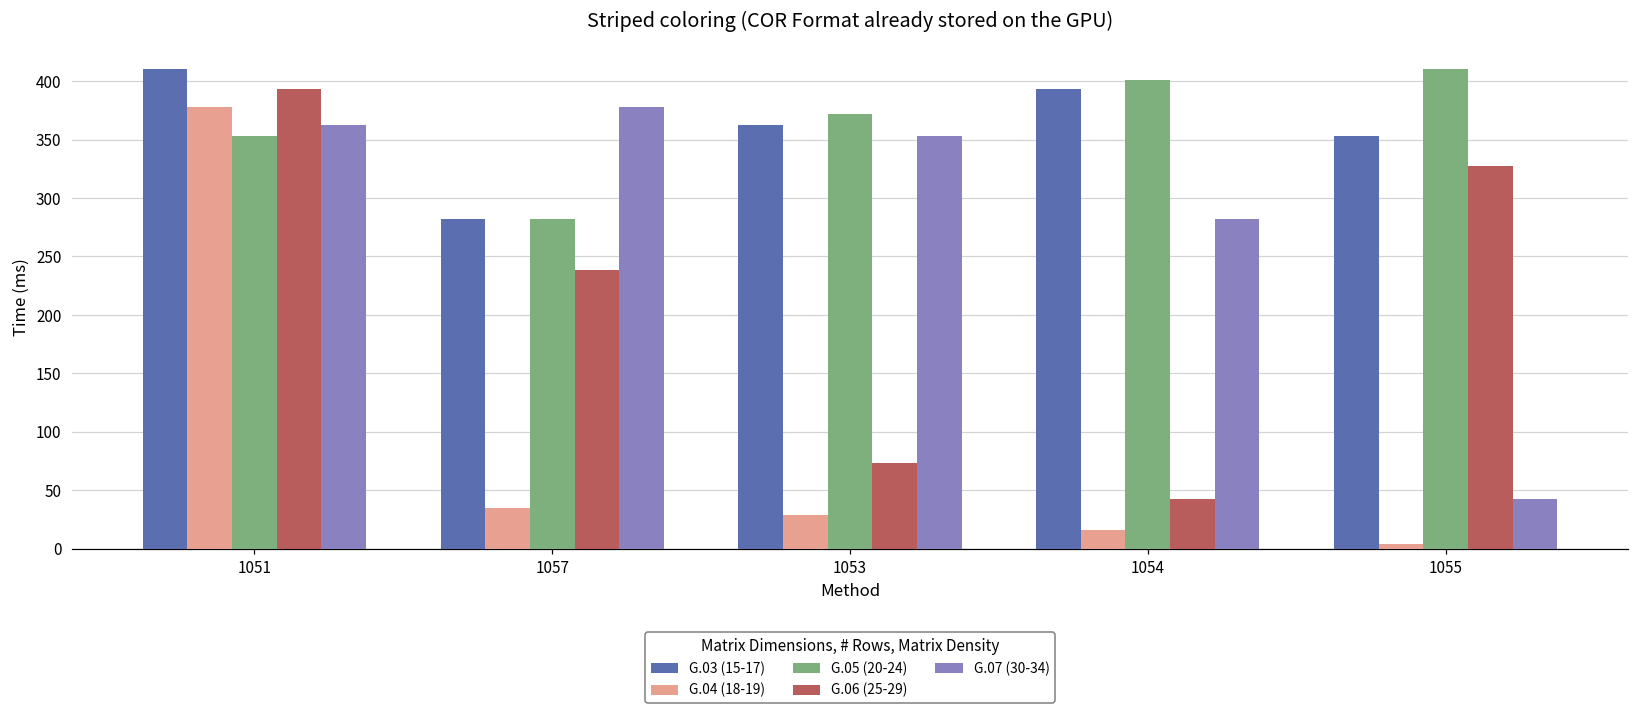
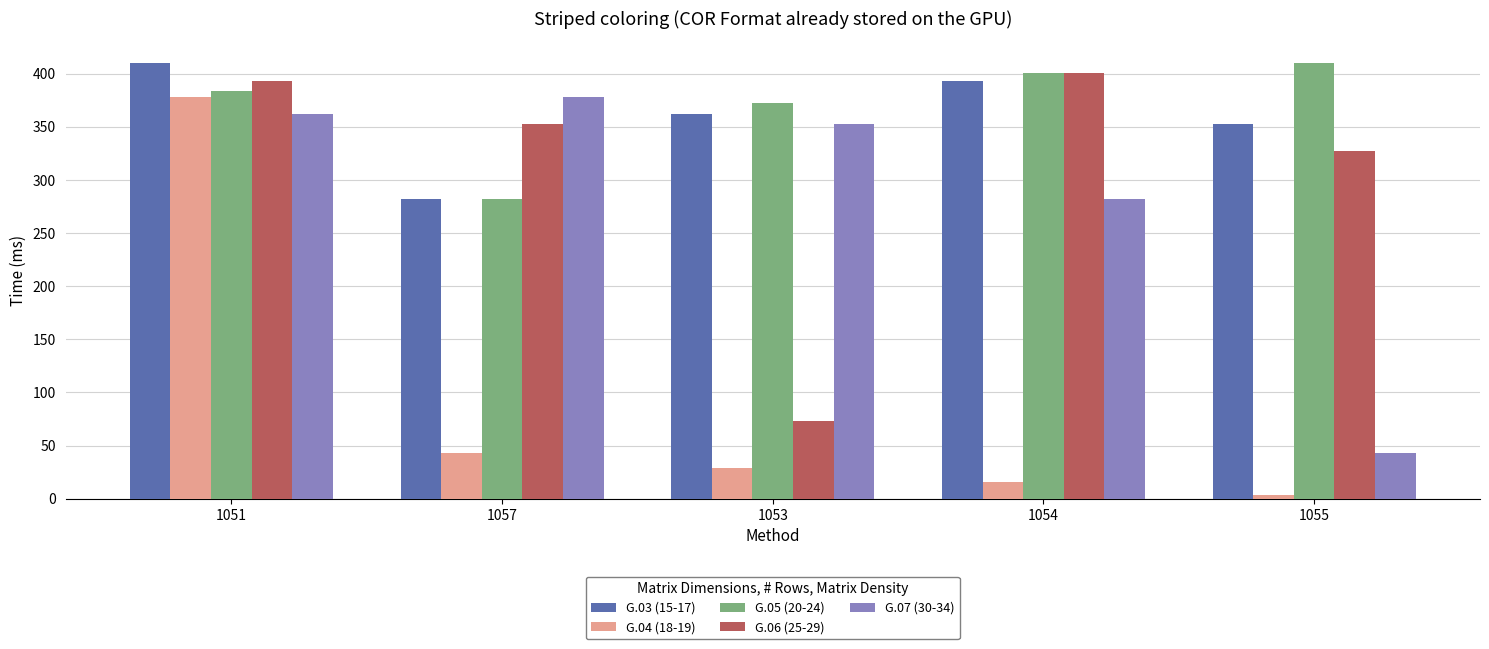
  {
    "G.04 (18-19)": {
      "1051": 378,
-     "1057": 35,
+     "1057": 43,
      "1053": 29,
      "1054": 16,
      "1055": 4
    },
    "G.05 (20-24)": {
-     "1051": 353,
+     "1051": 384,
      "1057": 282,
      "1053": 372,
      "1054": 401,
      "1055": 410
    },
    "G.06 (25-29)": {
      "1051": 393,
-     "1057": 238,
+     "1057": 353,
      "1053": 73,
-     "1054": 43,
+     "1054": 401,
      "1055": 327
    }
  }
